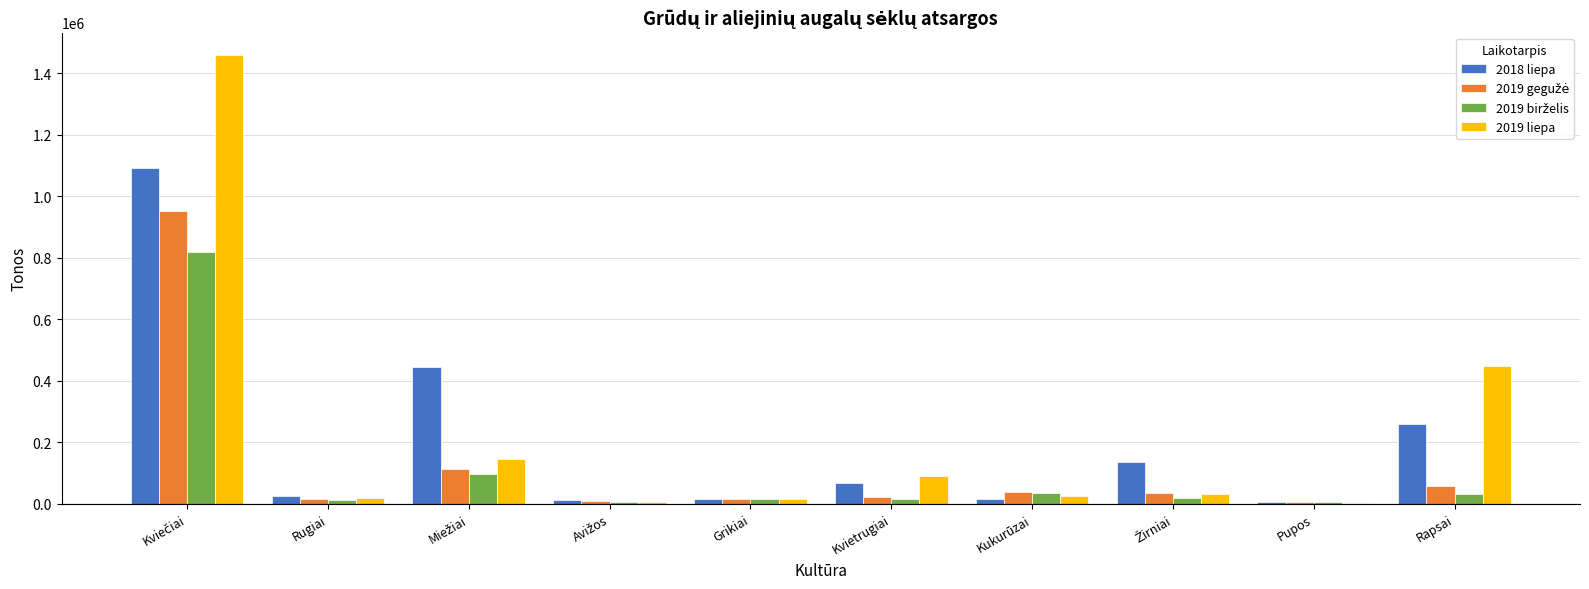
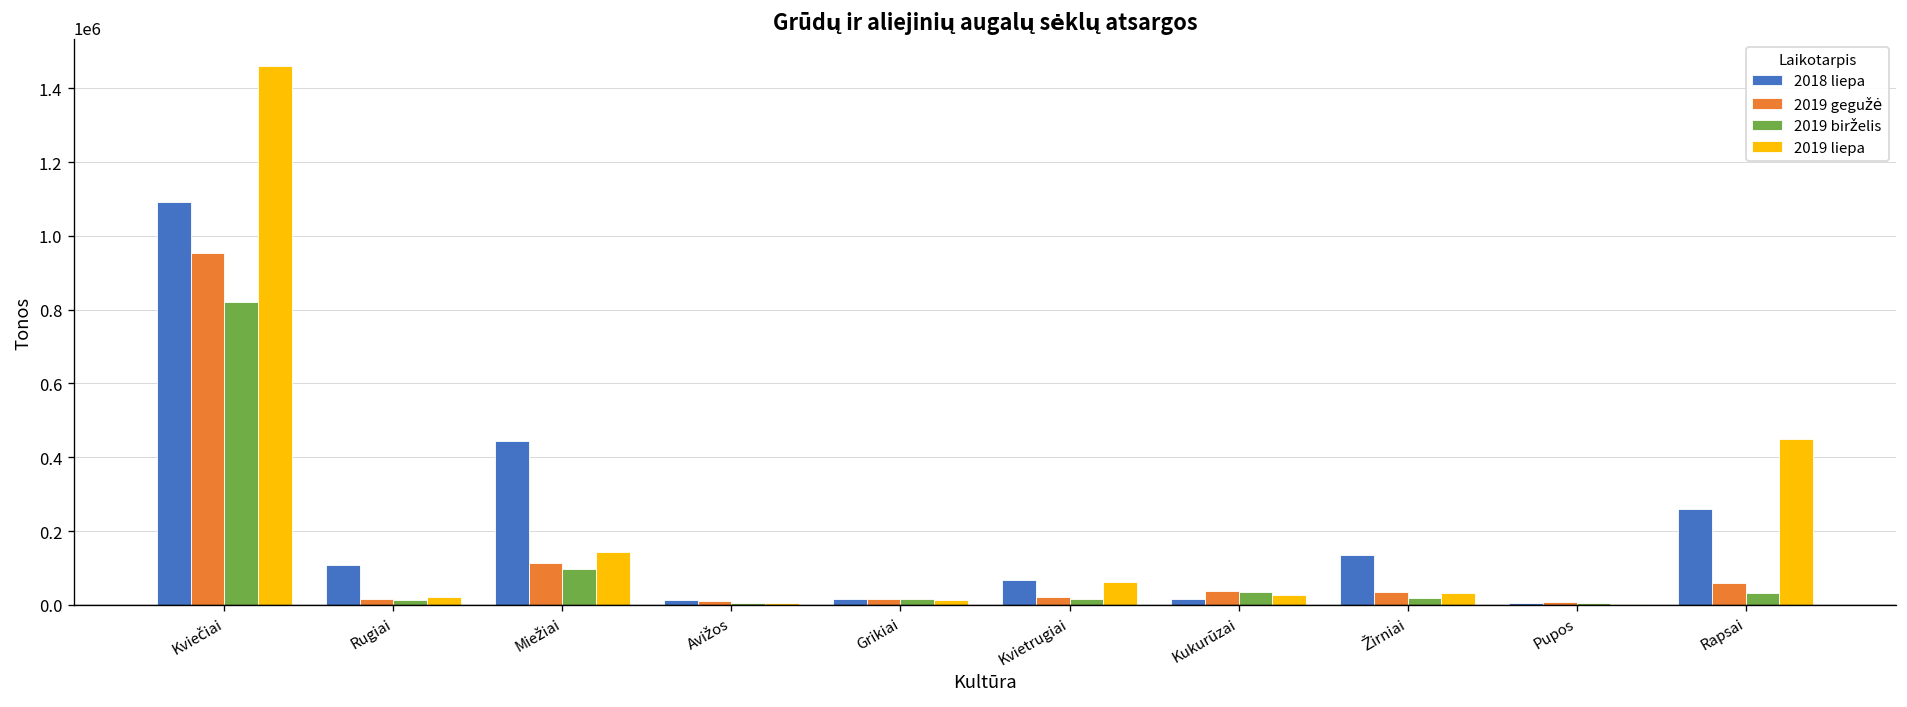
  {
    "2018 liepa": {
      "Kviečiai": 1090000,
-     "Rugiai": 30000,
+     "Rugiai": 110000,
      "Miežiai": 440000,
      "Avižos": 10000,
      "Grikiai": 20000,
      "Kvietrugiai": 70000,
      "Kukurūzai": 20000,
      "Žirniai": 140000,
      "Rapsai": 260000
    },
    "2019 gegužė": {
      "Kviečiai": 950000,
      "Rugiai": 20000,
      "Miežiai": 110000,
      "Avižos": 10000,
      "Grikiai": 20000,
      "Kvietrugiai": 20000,
      "Kukurūzai": 40000,
      "Žirniai": 30000,
      "Rapsai": 60000
    },
    "2019 birželis": {
      "Kviečiai": 820000,
      "Rugiai": 10000,
      "Miežiai": 100000,
      "Grikiai": 10000,
      "Kvietrugiai": 20000,
      "Kukurūzai": 30000,
      "Žirniai": 20000,
      "Rapsai": 30000
    },
    "2019 liepa": {
      "Kviečiai": 1460000,
      "Rugiai": 20000,
      "Miežiai": 140000,
      "Grikiai": 10000,
-     "Kvietrugiai": 90000,
+     "Kvietrugiai": 60000,
      "Kukurūzai": 30000,
      "Žirniai": 30000,
      "Rapsai": 450000
    }
  }
